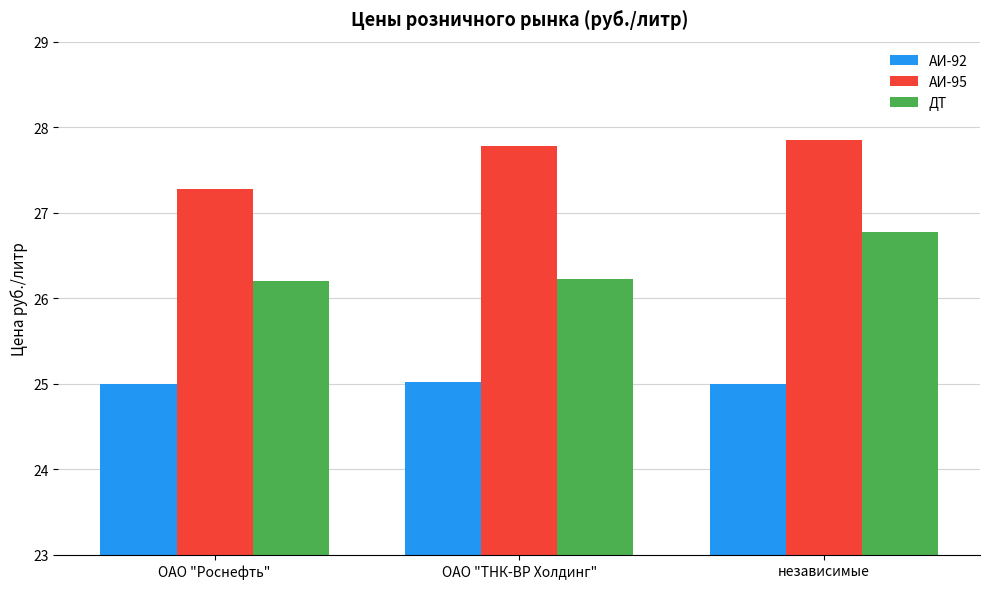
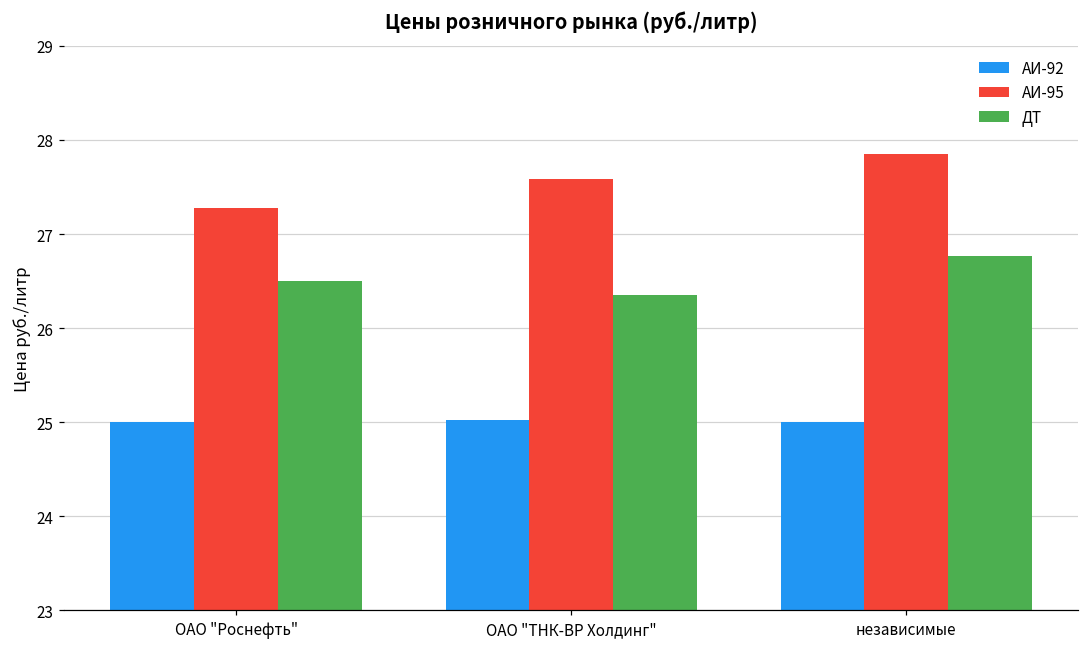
  {
    "АИ-92": {
      "ОАО \"Роснефть\"": 25.0,
      "ОАО \"ТНК-ВР Холдинг\"": 25.0,
      "независимые": 25.0
    },
    "АИ-95": {
      "ОАО \"Роснефть\"": 27.3,
-     "ОАО \"ТНК-ВР Холдинг\"": 27.8,
+     "ОАО \"ТНК-ВР Холдинг\"": 27.6,
      "независимые": 27.9
    },
    "ДТ": {
-     "ОАО \"Роснефть\"": 26.2,
-     "ОАО \"ТНК-ВР Холдинг\"": 26.2,
+     "ОАО \"Роснефть\"": 26.5,
+     "ОАО \"ТНК-ВР Холдинг\"": 26.4,
      "независимые": 26.8
    }
  }
